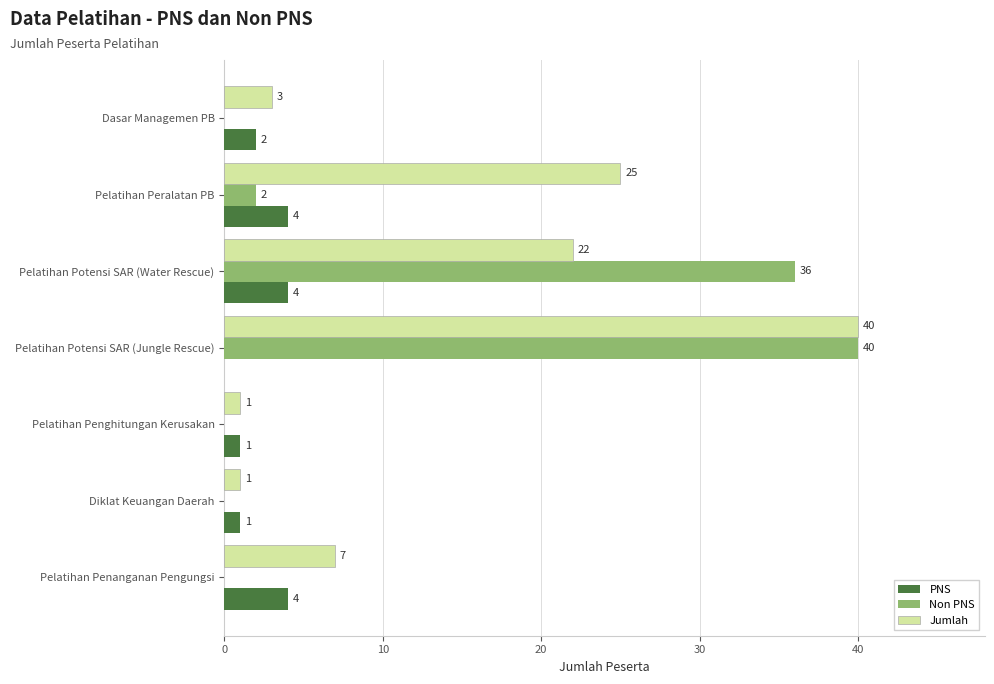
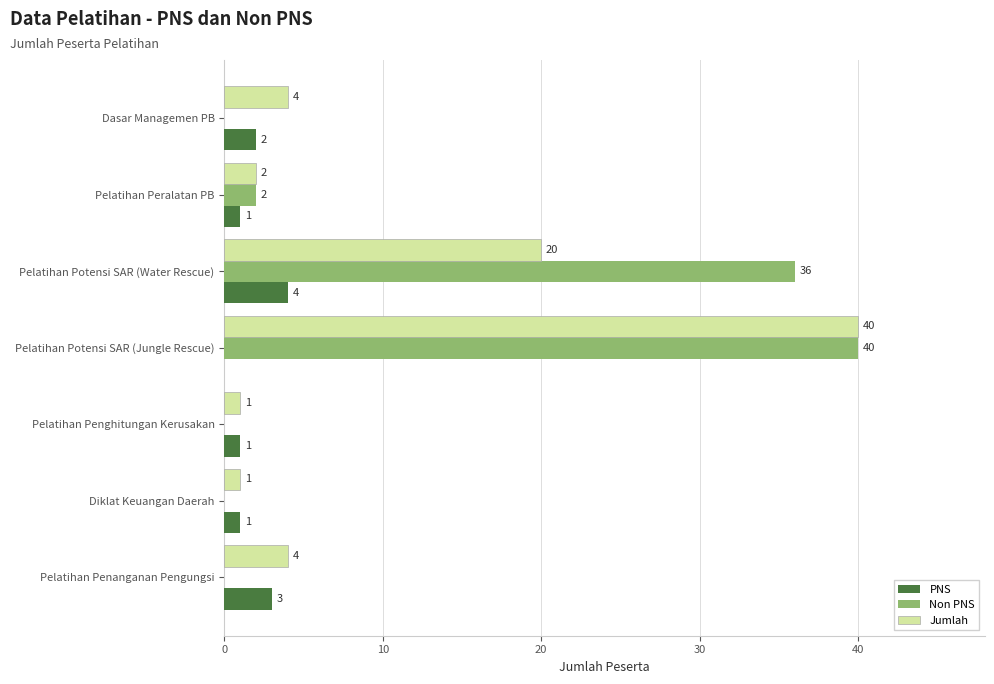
  {
    "PNS": {
      "Dasar Managemen PB": 2,
-     "Pelatihan Peralatan PB": 4,
+     "Pelatihan Peralatan PB": 1,
      "Pelatihan Potensi SAR (Water Rescue)": 4,
      "Pelatihan Penghitungan Kerusakan": 1,
      "Diklat Keuangan Daerah": 1,
-     "Pelatihan Penanganan Pengungsi": 4
+     "Pelatihan Penanganan Pengungsi": 3
    },
    "Non PNS": {
      "Pelatihan Peralatan PB": 2,
      "Pelatihan Potensi SAR (Water Rescue)": 36,
      "Pelatihan Potensi SAR (Jungle Rescue)": 40
    },
    "Jumlah": {
-     "Dasar Managemen PB": 3,
-     "Pelatihan Peralatan PB": 25,
-     "Pelatihan Potensi SAR (Water Rescue)": 22,
+     "Dasar Managemen PB": 4,
+     "Pelatihan Peralatan PB": 2,
+     "Pelatihan Potensi SAR (Water Rescue)": 20,
      "Pelatihan Potensi SAR (Jungle Rescue)": 40,
      "Pelatihan Penghitungan Kerusakan": 1,
      "Diklat Keuangan Daerah": 1,
-     "Pelatihan Penanganan Pengungsi": 7
+     "Pelatihan Penanganan Pengungsi": 4
    }
  }
